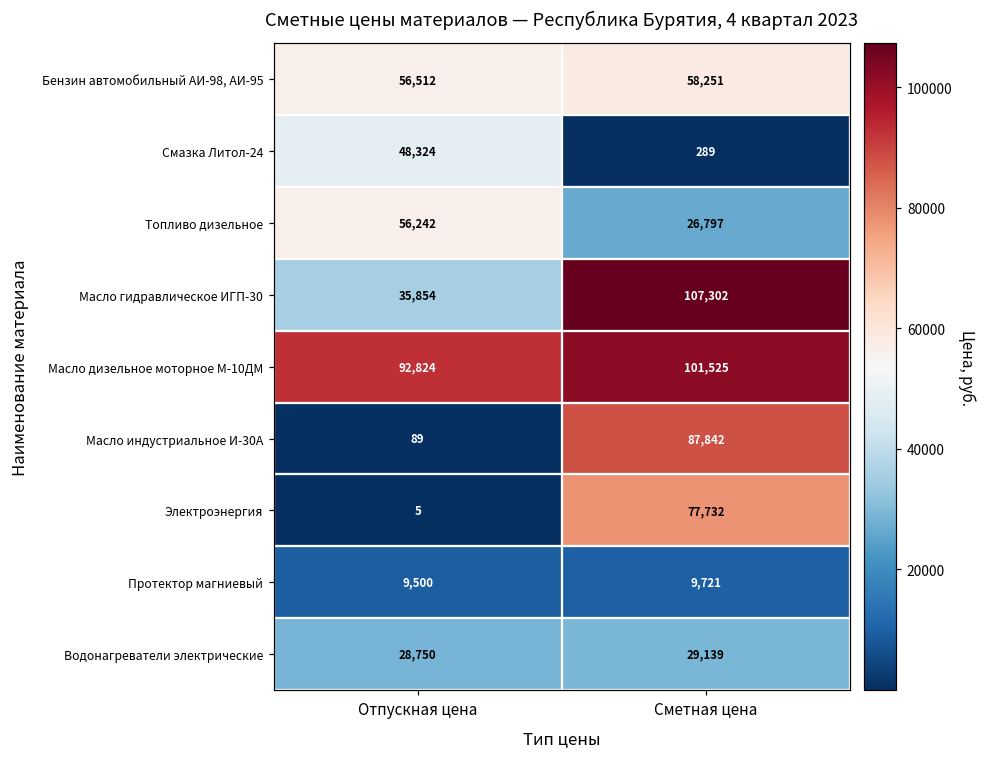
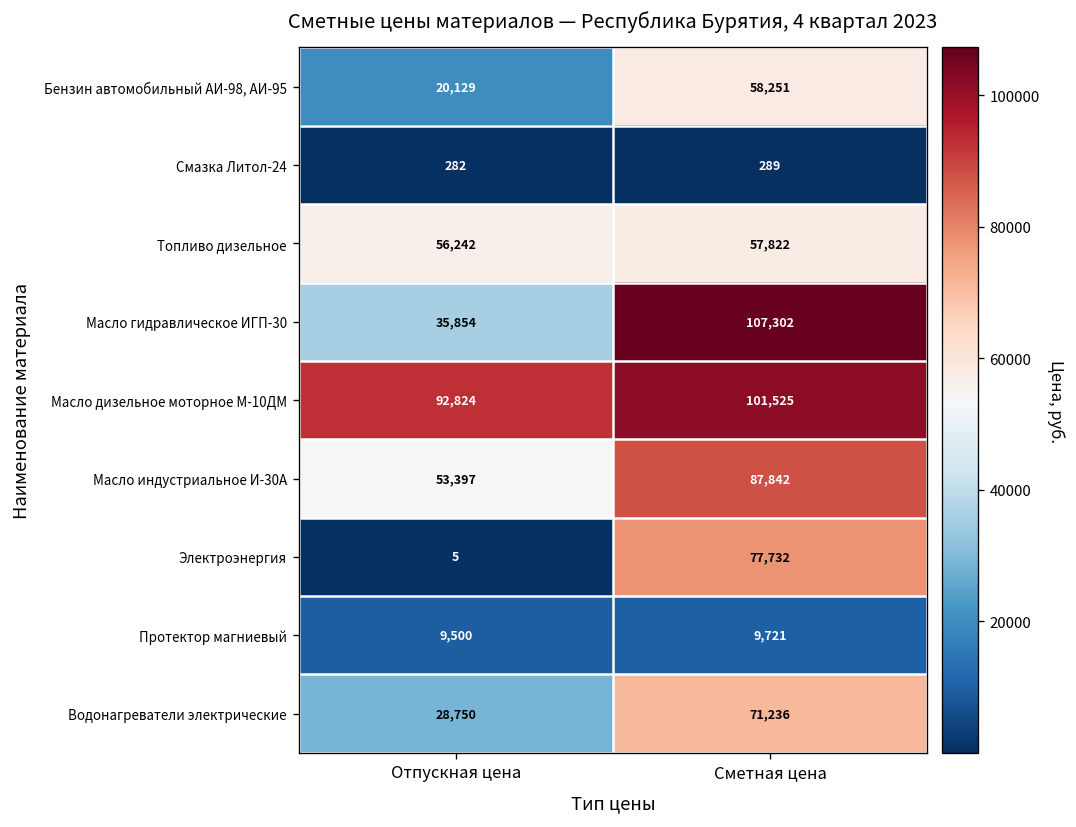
  {
    "Бензин автомобильный АИ-98, АИ-95": {
-     "Отпускная цена": "56,512",
+     "Отпускная цена": "20,129",
      "Сметная цена": "58,251"
    },
    "Смазка Литол-24": {
-     "Отпускная цена": "48,324",
+     "Отпускная цена": "282",
      "Сметная цена": "289"
    },
    "Топливо дизельное": {
      "Отпускная цена": "56,242",
-     "Сметная цена": "26,797"
+     "Сметная цена": "57,822"
    },
    "Масло гидравлическое ИГП-30": {
      "Отпускная цена": "35,854",
      "Сметная цена": "107,302"
    },
    "Масло дизельное моторное М-10ДМ": {
      "Отпускная цена": "92,824",
      "Сметная цена": "101,525"
    },
    "Масло индустриальное И-30А": {
-     "Отпускная цена": "89",
+     "Отпускная цена": "53,397",
      "Сметная цена": "87,842"
    },
    "Электроэнергия": {
      "Отпускная цена": "5",
      "Сметная цена": "77,732"
    },
    "Протектор магниевый": {
      "Отпускная цена": "9,500",
      "Сметная цена": "9,721"
    },
    "Водонагреватели электрические": {
      "Отпускная цена": "28,750",
-     "Сметная цена": "29,139"
+     "Сметная цена": "71,236"
    }
  }
